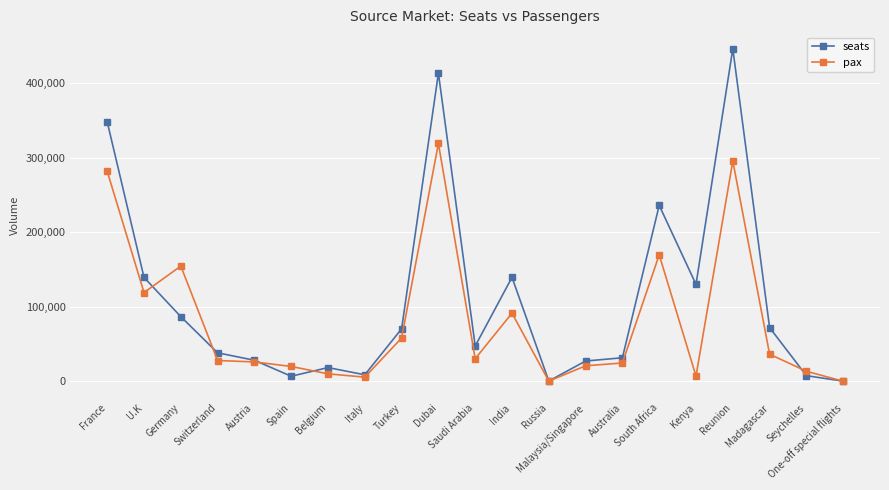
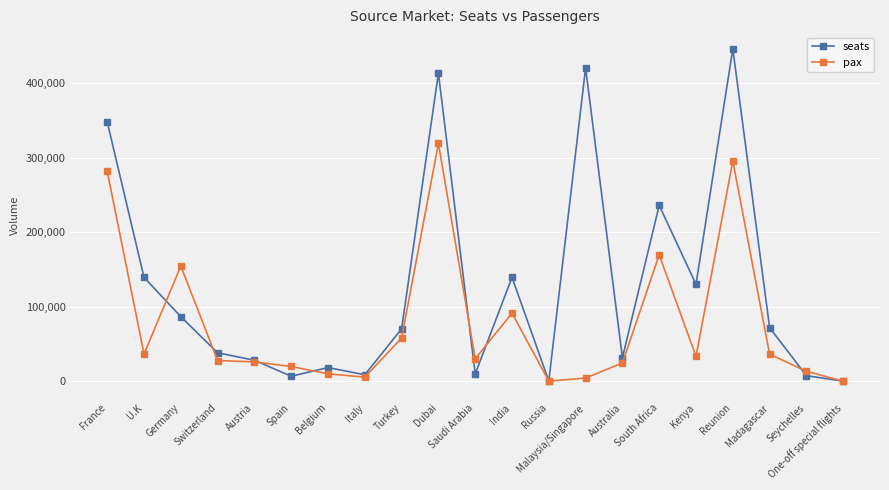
  {
    "seats": {
      "France": "350,000",
      "U.K": "140,000",
      "Germany": "90,000",
      "Switzerland": "40,000",
      "Spain": "10,000",
      "Belgium": "20,000",
      "Turkey": "70,000",
      "Dubai": "410,000",
-     "Saudi Arabia": "50,000",
+     "Saudi Arabia": "10,000",
      "India": "140,000",
-     "Malaysia/Singapore": "30,000",
+     "Malaysia/Singapore": "420,000",
      "Australia": "30,000",
      "South Africa": "240,000",
      "Kenya": "130,000",
      "Reunion": "450,000",
      "Madagascar": "70,000",
      "Seychelles": "10,000"
    },
    "pax": {
      "France": "280,000",
-     "U.K": "120,000",
+     "U.K": "40,000",
      "Germany": "150,000",
      "Switzerland": "30,000",
      "Spain": "20,000",
      "Belgium": "10,000",
      "Turkey": "60,000",
      "Dubai": "320,000",
      "Saudi Arabia": "30,000",
      "India": "90,000",
-     "Malaysia/Singapore": "20,000",
+     "Malaysia/Singapore": "0",
      "Australia": "20,000",
      "South Africa": "170,000",
-     "Kenya": "10,000",
+     "Kenya": "30,000",
      "Reunion": "300,000",
      "Madagascar": "40,000",
      "Seychelles": "10,000"
    }
  }
